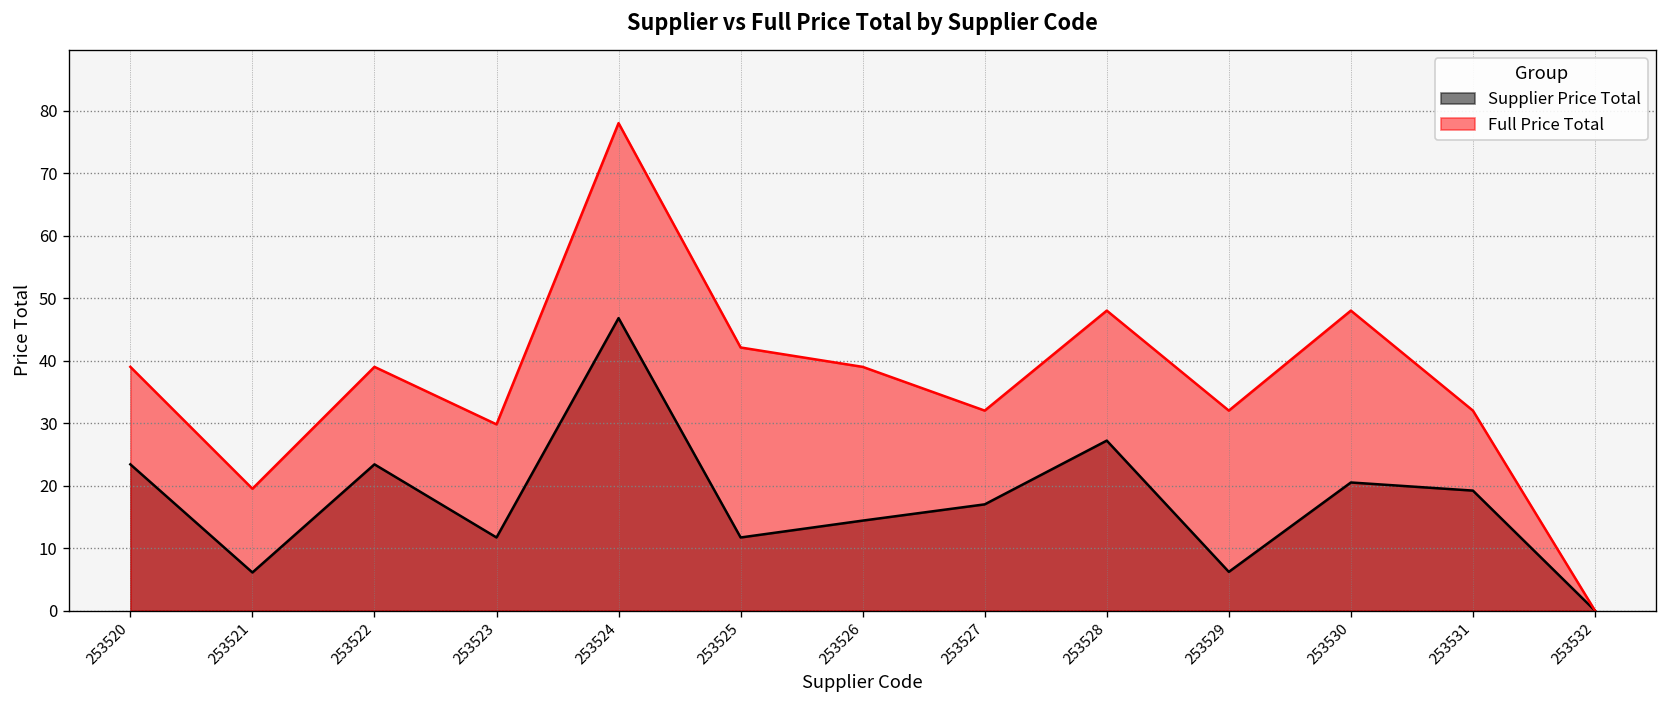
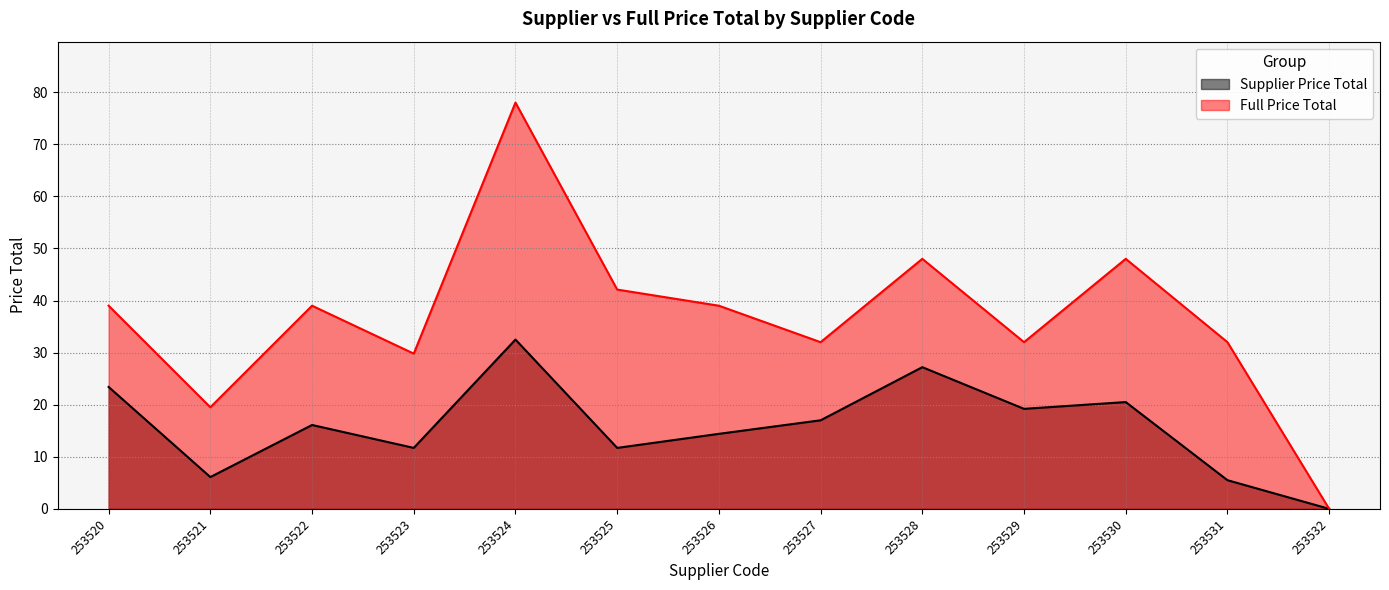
  {
    "Supplier Price Total": {
      "253520": 23,
      "253521": 6,
-     "253522": 23,
+     "253522": 16,
      "253523": 12,
-     "253524": 47,
+     "253524": 33,
      "253525": 12,
      "253526": 14,
      "253527": 17,
      "253528": 27,
-     "253529": 6,
+     "253529": 19,
      "253530": 21,
-     "253531": 19
+     "253531": 6
    },
    "Full Price Total": {
      "253520": 39,
      "253521": 20,
      "253522": 39,
      "253523": 30,
      "253524": 78,
      "253525": 42,
      "253526": 39,
      "253527": 32,
      "253528": 48,
      "253529": 32,
      "253530": 48,
      "253531": 32
    }
  }
